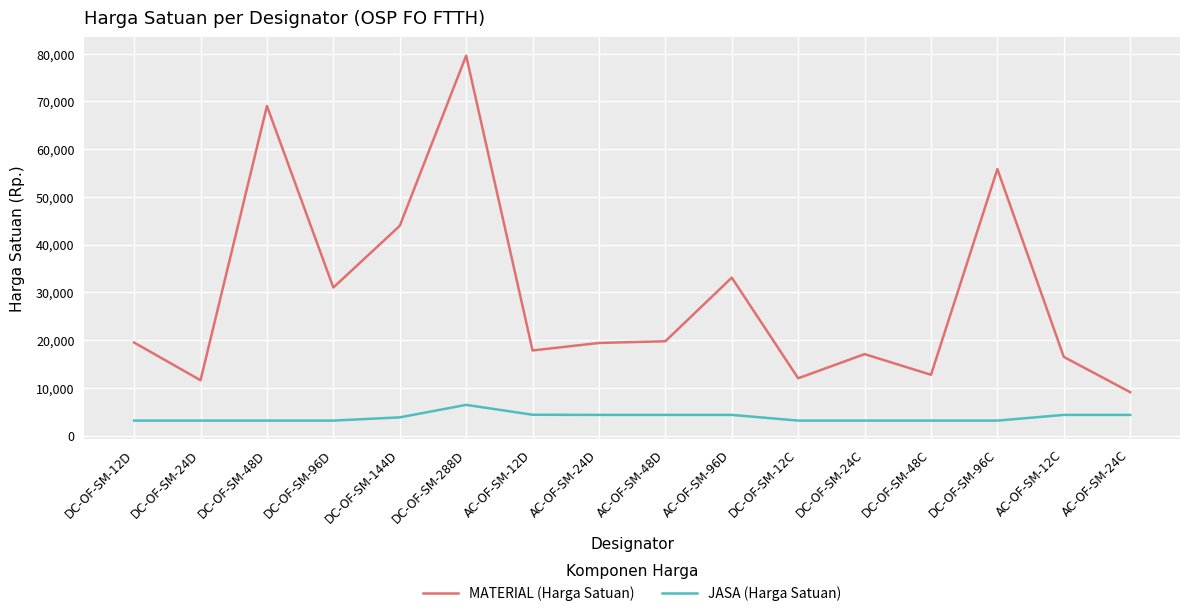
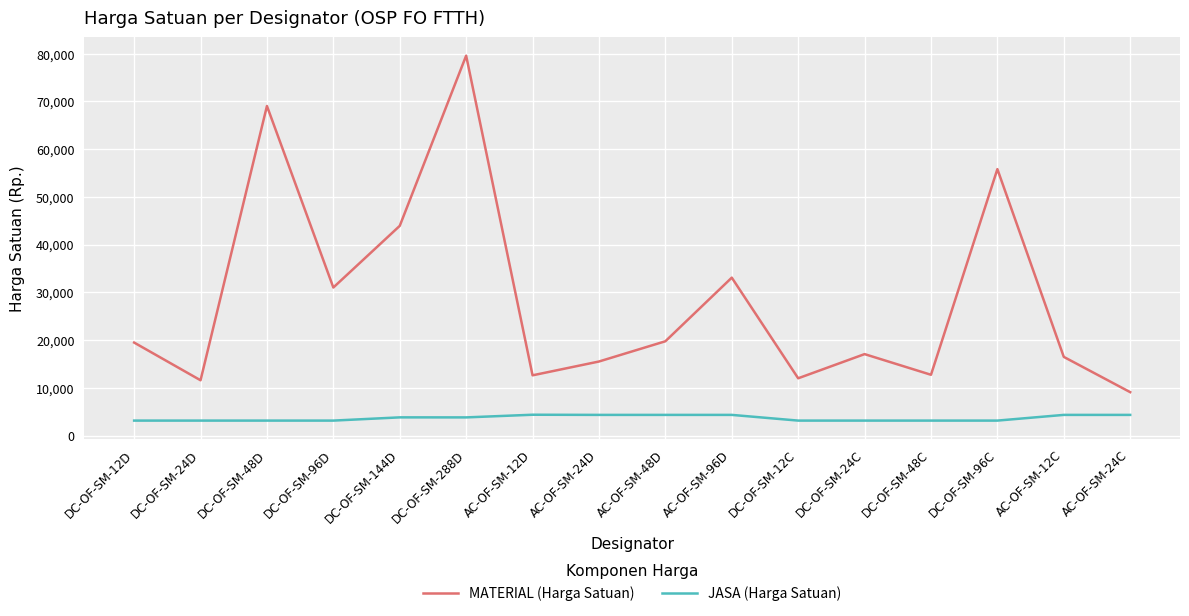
  {
    "MATERIAL (Harga Satuan)": {
      "DC-OF-SM-12D": "19,000",
      "DC-OF-SM-24D": "12,000",
      "DC-OF-SM-48D": "69,000",
      "DC-OF-SM-96D": "31,000",
      "DC-OF-SM-144D": "44,000",
      "DC-OF-SM-288D": "80,000",
-     "AC-OF-SM-12D": "18,000",
-     "AC-OF-SM-24D": "19,000",
+     "AC-OF-SM-12D": "13,000",
+     "AC-OF-SM-24D": "16,000",
      "AC-OF-SM-48D": "20,000",
      "AC-OF-SM-96D": "33,000",
      "DC-OF-SM-12C": "12,000",
      "DC-OF-SM-24C": "17,000",
      "DC-OF-SM-48C": "13,000",
      "DC-OF-SM-96C": "56,000",
      "AC-OF-SM-12C": "16,000",
      "AC-OF-SM-24C": "9,000"
    },
    "JASA (Harga Satuan)": {
      "DC-OF-SM-12D": "3,000",
      "DC-OF-SM-24D": "3,000",
      "DC-OF-SM-48D": "3,000",
      "DC-OF-SM-96D": "3,000",
      "DC-OF-SM-144D": "4,000",
-     "DC-OF-SM-288D": "6,000",
+     "DC-OF-SM-288D": "4,000",
      "AC-OF-SM-12D": "4,000",
      "AC-OF-SM-24D": "4,000",
      "AC-OF-SM-48D": "4,000",
      "AC-OF-SM-96D": "4,000",
      "DC-OF-SM-12C": "3,000",
      "DC-OF-SM-24C": "3,000",
      "DC-OF-SM-48C": "3,000",
      "DC-OF-SM-96C": "3,000",
      "AC-OF-SM-12C": "4,000",
      "AC-OF-SM-24C": "4,000"
    }
  }
